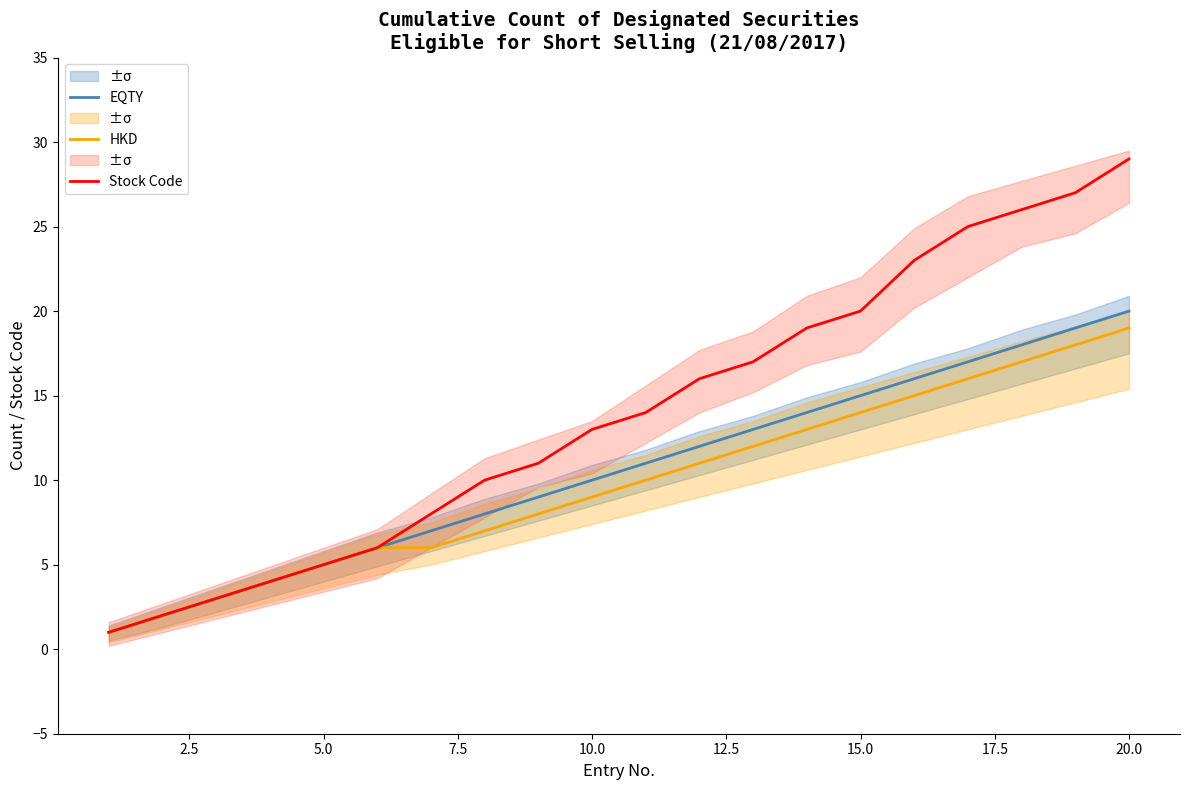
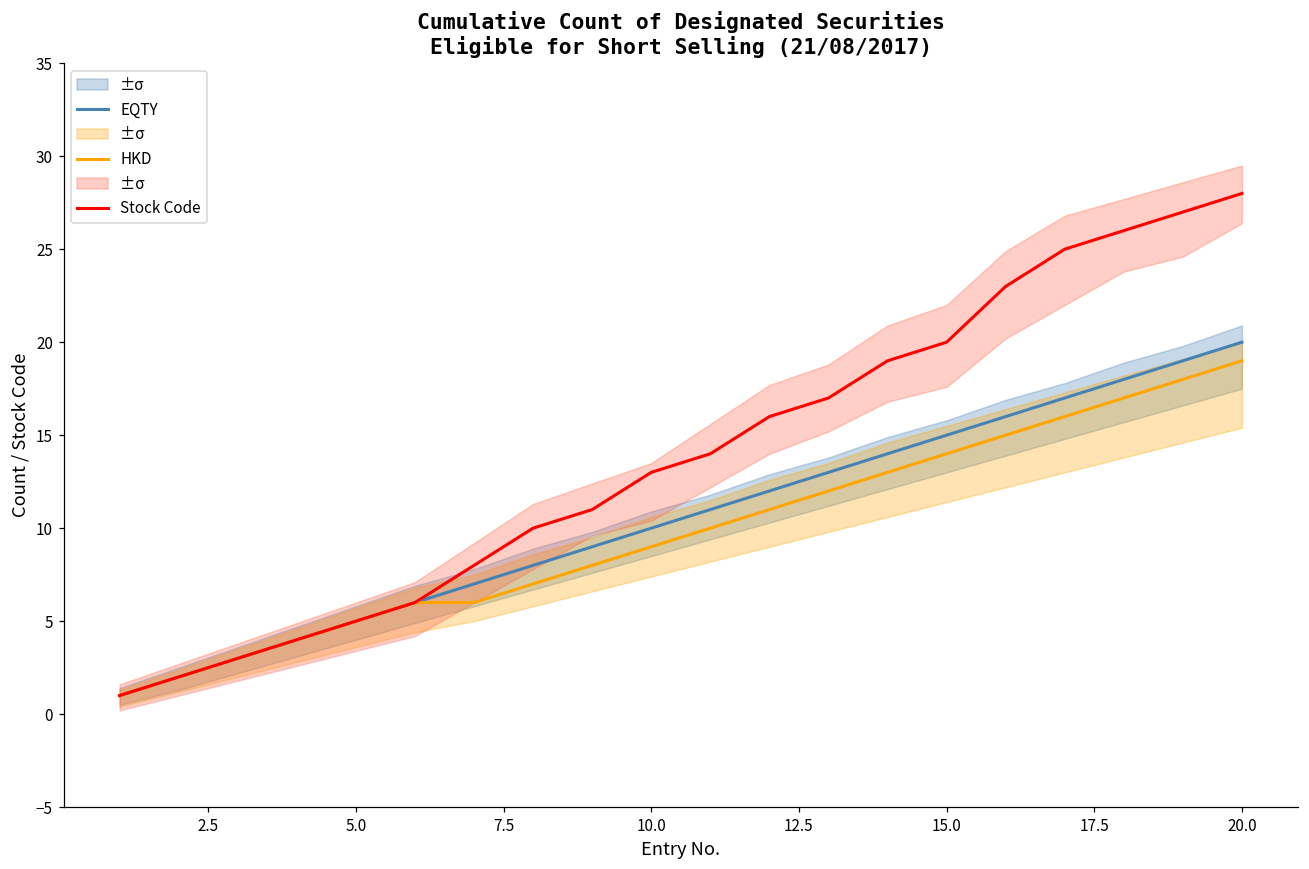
  {
    "Stock Code": {
      "10.0": 13,
      "15.0": 20,
-     "20.0": 29
+     "20.0": 28
    }
  }
